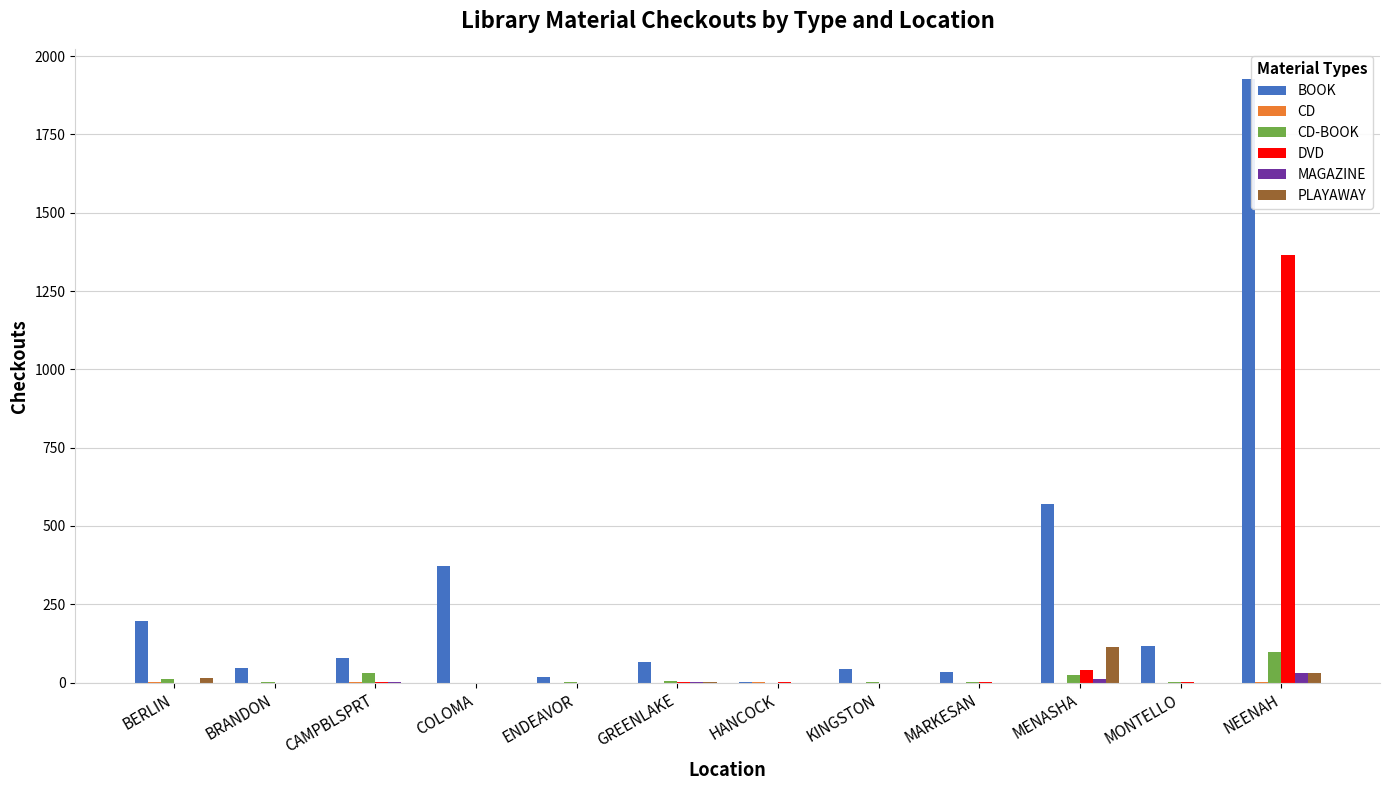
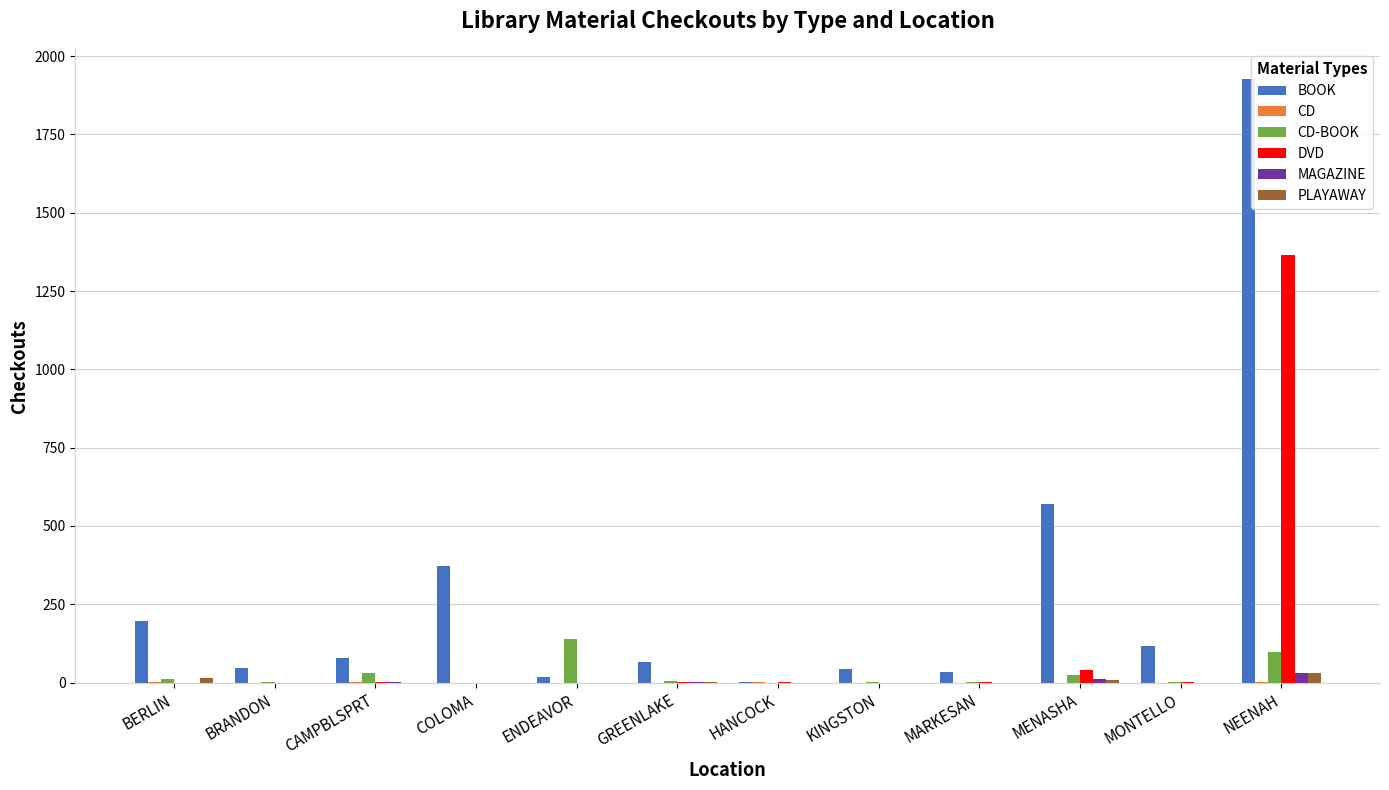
  {
    "BOOK": {
      "BERLIN": 200,
      "BRANDON": 50,
      "CAMPBLSPRT": 80,
      "COLOMA": 370,
      "ENDEAVOR": 20,
      "GREENLAKE": 70,
      "KINGSTON": 40,
      "MARKESAN": 30,
      "MENASHA": 570,
      "MONTELLO": 120,
      "NEENAH": 1930
    },
    "CD": {
      "BRANDON": 0,
      "COLOMA": 0,
      "ENDEAVOR": 0,
      "GREENLAKE": 0,
      "KINGSTON": 0,
      "MARKESAN": 0,
      "MENASHA": 0,
      "MONTELLO": 0
    },
    "CD-BOOK": {
      "BERLIN": 10,
      "CAMPBLSPRT": 30,
      "COLOMA": 0,
-     "ENDEAVOR": 0,
+     "ENDEAVOR": 140,
      "HANCOCK": 0,
      "MENASHA": 30,
      "NEENAH": 100
    },
    "DVD": {
      "BERLIN": 0,
      "BRANDON": 0,
      "COLOMA": 0,
      "ENDEAVOR": 0,
      "KINGSTON": 0,
      "MENASHA": 40,
      "NEENAH": 1370
    },
    "MAGAZINE": {
      "BERLIN": 0,
      "BRANDON": 0,
      "COLOMA": 0,
      "ENDEAVOR": 0,
      "HANCOCK": 0,
      "KINGSTON": 0,
      "MARKESAN": 0,
      "MENASHA": 10,
      "MONTELLO": 0,
      "NEENAH": 30
    },
    "PLAYAWAY": {
      "BERLIN": 10,
      "BRANDON": 0,
      "CAMPBLSPRT": 0,
      "COLOMA": 0,
      "ENDEAVOR": 0,
      "HANCOCK": 0,
      "KINGSTON": 0,
      "MARKESAN": 0,
-     "MENASHA": 110,
+     "MENASHA": 10,
      "MONTELLO": 0,
      "NEENAH": 30
    }
  }
